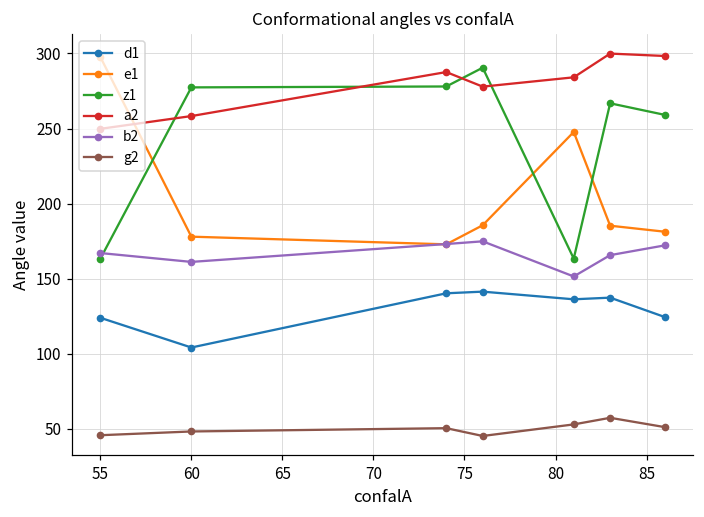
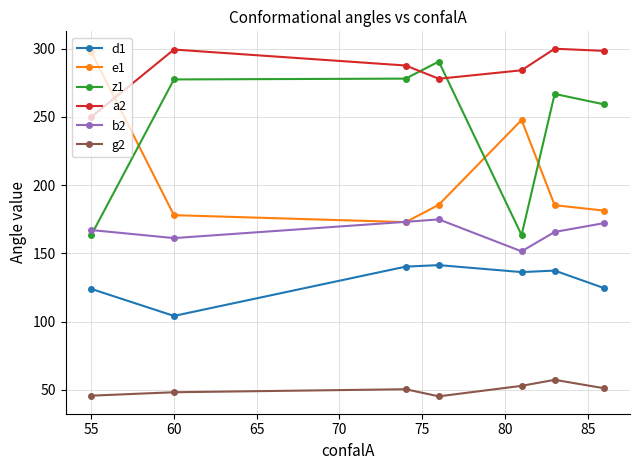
  {
    "d1": {
      "55": 124,
      "60": 104
    },
    "e1": {
      "60": 178
    },
    "z1": {
      "55": 163,
      "60": 277
    },
    "a2": {
-     "60": 258
+     "60": 299
    },
    "b2": {
      "55": 167,
      "60": 161
    },
    "g2": {
      "55": 46,
      "60": 48
    }
  }
